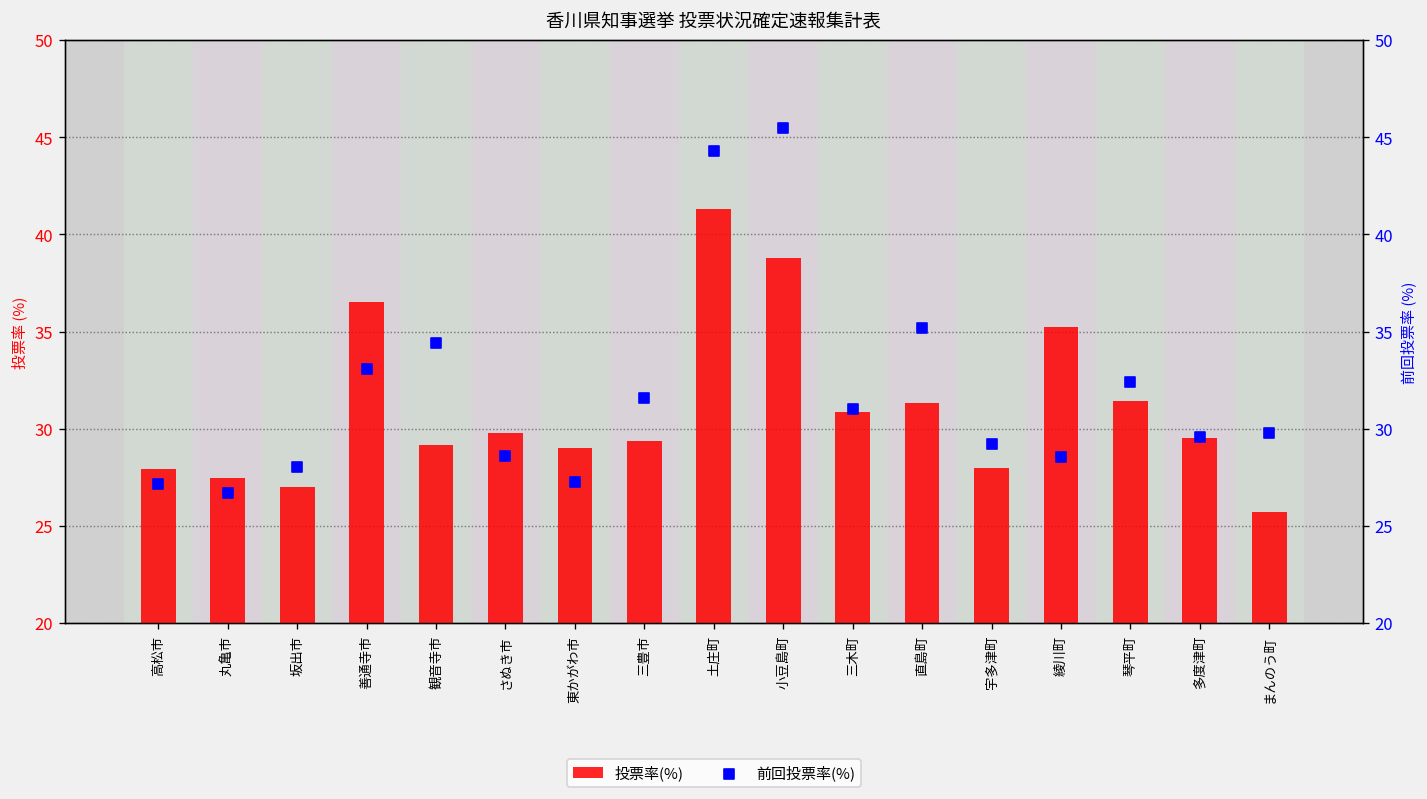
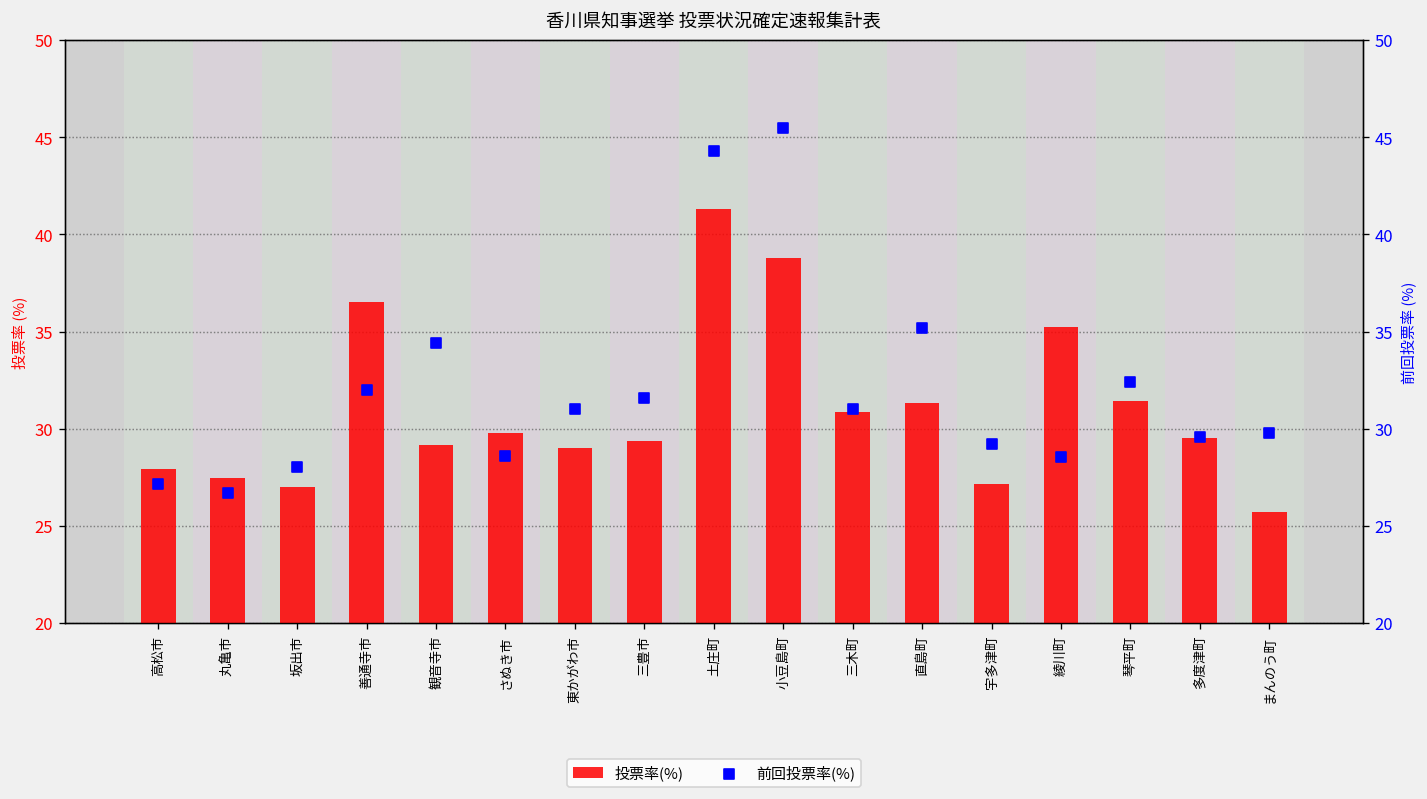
  {
    "投票率(%)": {
      "高松市": 27.9,
      "丸亀市": 27.5,
      "坂出市": 27.0,
      "善通寺市": 36.5,
      "観音寺市": 29.2,
      "さぬき市": 29.8,
      "東かがわ市": 29.0,
      "三豊市": 29.4,
      "土庄町": 41.3,
      "小豆島町": 38.8,
      "三木町": 30.9,
      "直島町": 31.3,
-     "宇多津町": 28.0,
+     "宇多津町": 27.2,
      "綾川町": 35.2,
      "琴平町": 31.4,
      "多度津町": 29.5,
      "まんのう町": 25.7
    },
    "前回投票率(%)": {
-     "善通寺市": 33.1,
-     "東かがわ市": 27.3
+     "善通寺市": 32.0,
+     "東かがわ市": 31.0
    }
  }
